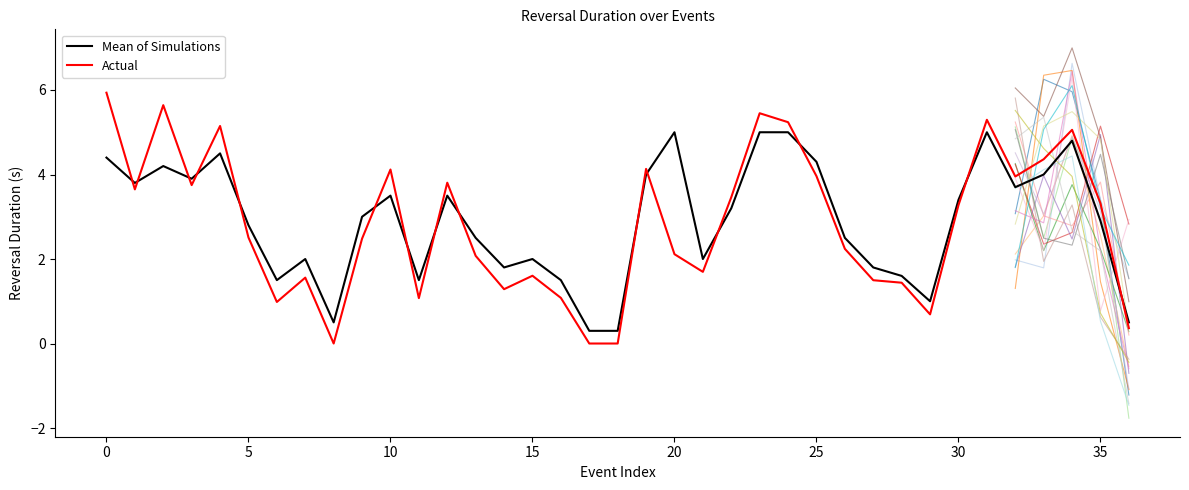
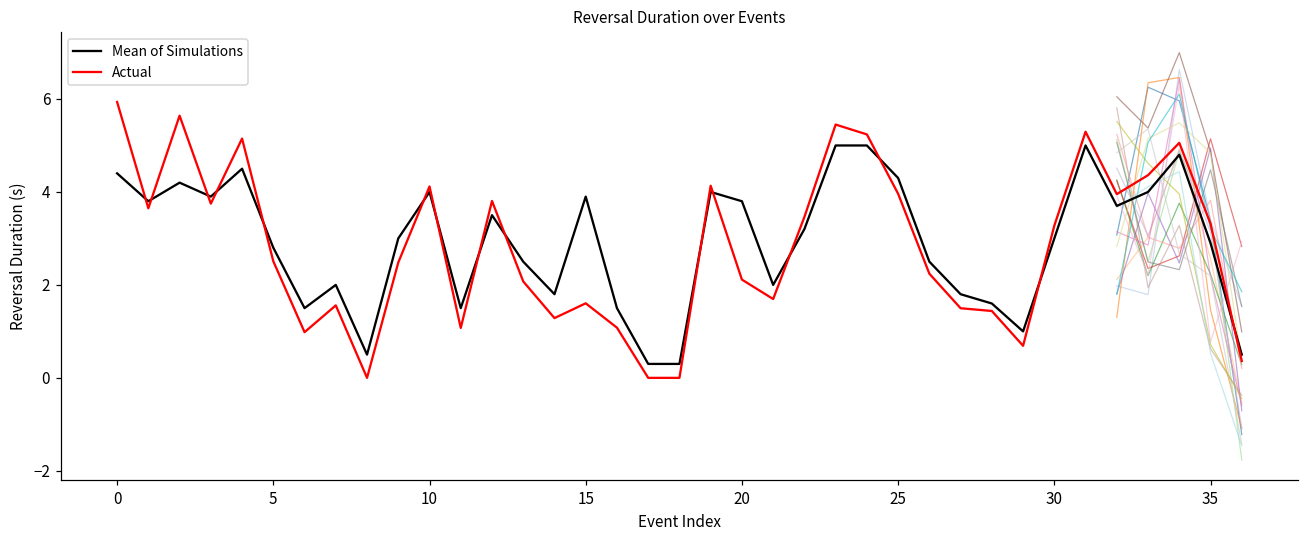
  {
    "Mean of Simulations": {
      "0": 4.4,
      "5": 2.8,
-     "10": 3.5,
-     "15": 2.0,
-     "20": 5.0,
+     "10": 4.0,
+     "15": 3.9,
+     "20": 3.8,
      "25": 4.3,
-     "30": 3.4,
+     "30": 3.0,
      "35": 2.9
    },
    "Actual": {
      "0": 5.9,
      "5": 2.5,
      "10": 4.1,
      "15": 1.6,
      "20": 2.1,
      "25": 4.0,
      "30": 3.3
    }
  }
